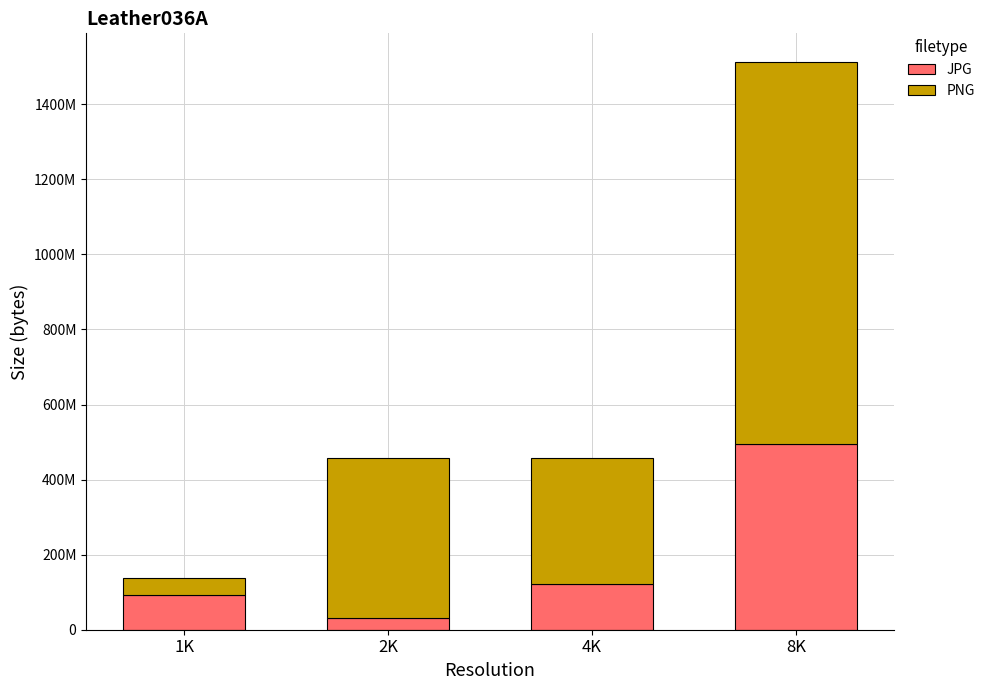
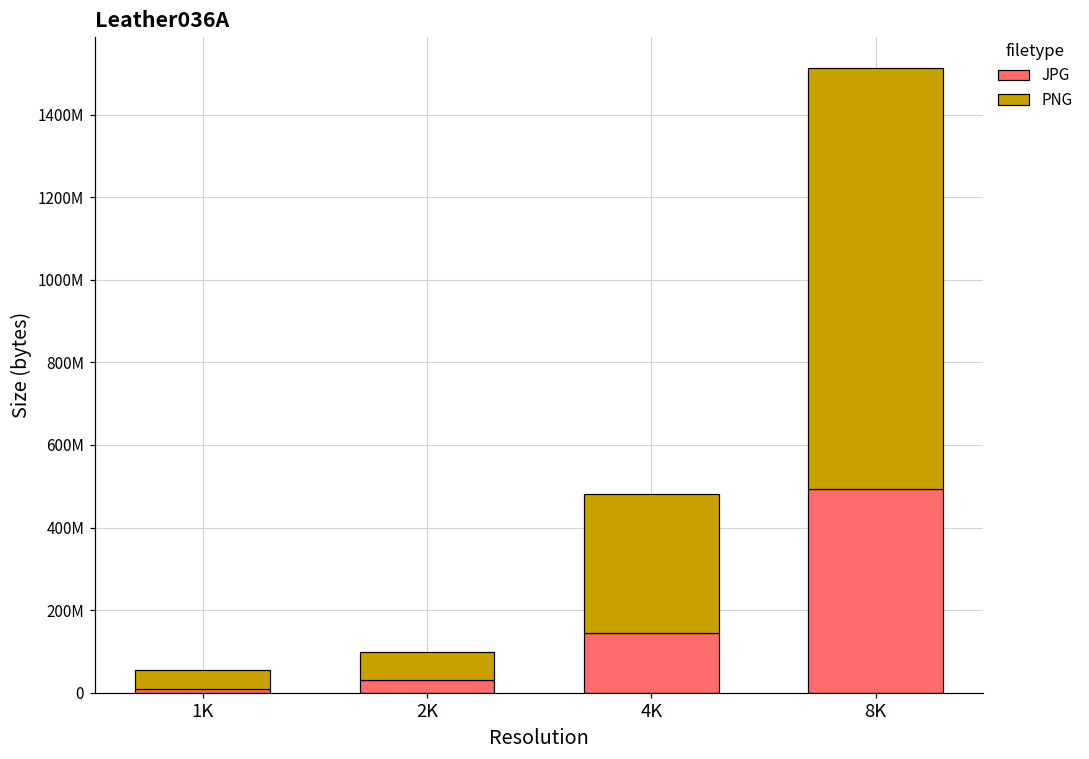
  {
    "JPG": {
-     "1K": 90000000,
+     "1K": 10000000,
      "2K": 30000000,
-     "4K": 120000000,
+     "4K": 140000000,
      "8K": 490000000
    },
    "PNG": {
      "1K": 50000000,
-     "2K": 430000000,
+     "2K": 70000000,
      "4K": 340000000,
      "8K": 1020000000
    }
  }
